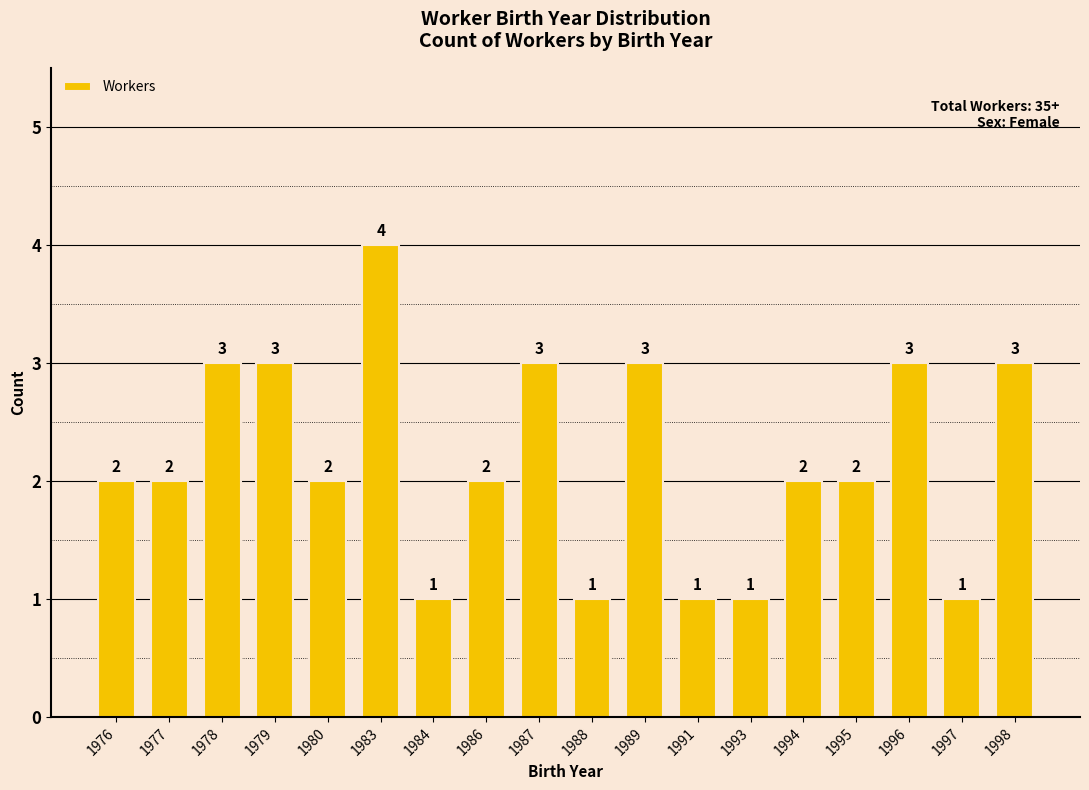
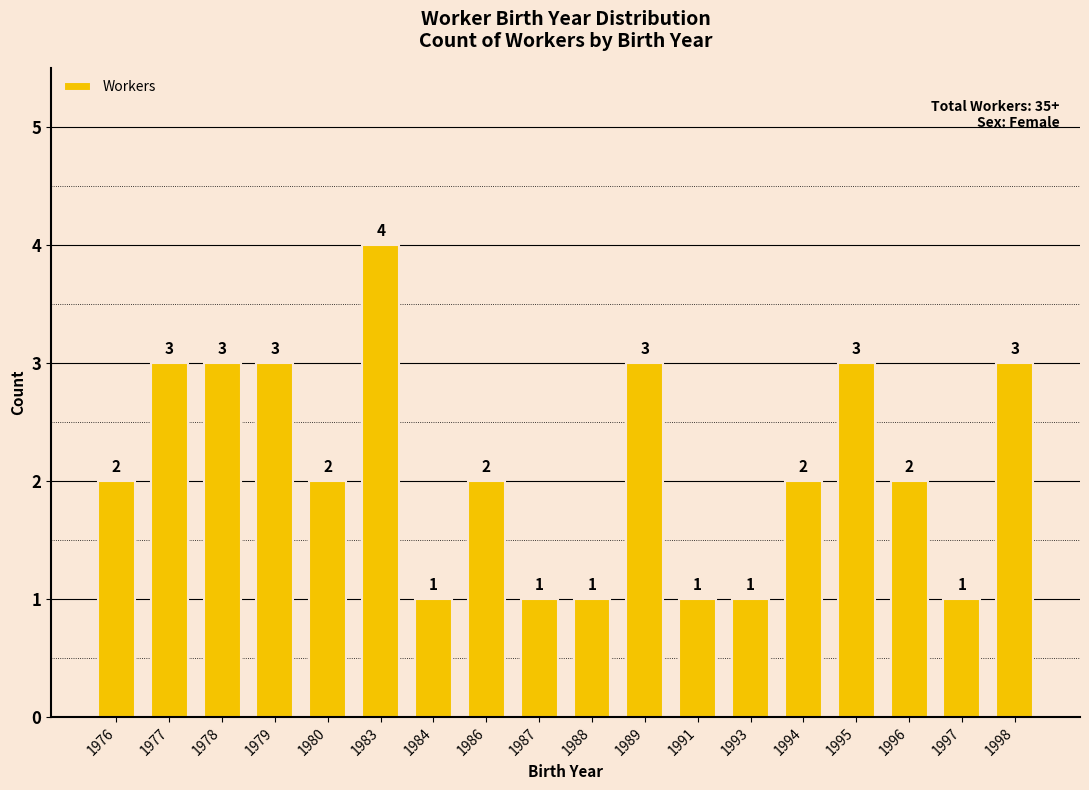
  {
    "1976": 2,
-   "1977": 2,
+   "1977": 3,
    "1978": 3,
    "1979": 3,
    "1980": 2,
    "1983": 4,
    "1984": 1,
    "1986": 2,
-   "1987": 3,
+   "1987": 1,
    "1988": 1,
    "1989": 3,
    "1991": 1,
    "1993": 1,
    "1994": 2,
-   "1995": 2,
-   "1996": 3,
+   "1995": 3,
+   "1996": 2,
    "1997": 1,
    "1998": 3
  }
